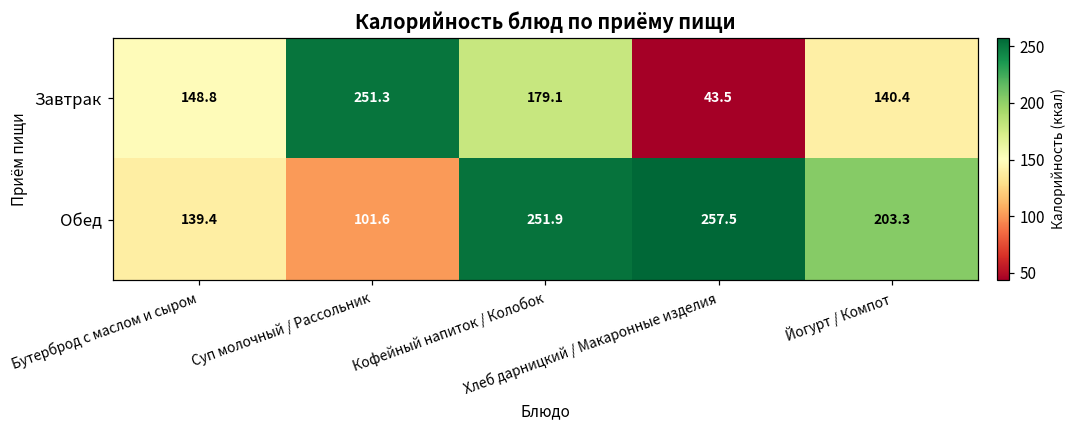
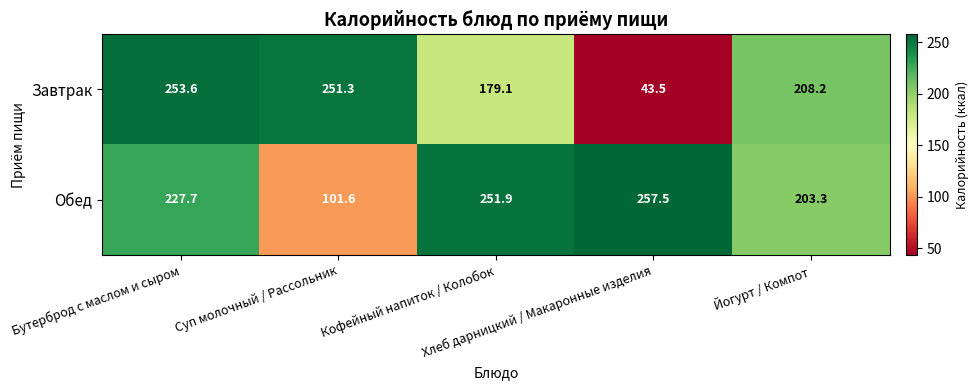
  {
    "Завтрак": {
-     "Бутерброд с маслом и сыром": 148.8,
+     "Бутерброд с маслом и сыром": 253.6,
      "Суп молочный / Рассольник": 251.3,
      "Кофейный напиток / Колобок": 179.1,
      "Хлеб дарницкий / Макаронные изделия": 43.5,
-     "Йогурт / Компот": 140.4
+     "Йогурт / Компот": 208.2
    },
    "Обед": {
-     "Бутерброд с маслом и сыром": 139.4,
+     "Бутерброд с маслом и сыром": 227.7,
      "Суп молочный / Рассольник": 101.6,
      "Кофейный напиток / Колобок": 251.9,
      "Хлеб дарницкий / Макаронные изделия": 257.5,
      "Йогурт / Компот": 203.3
    }
  }
